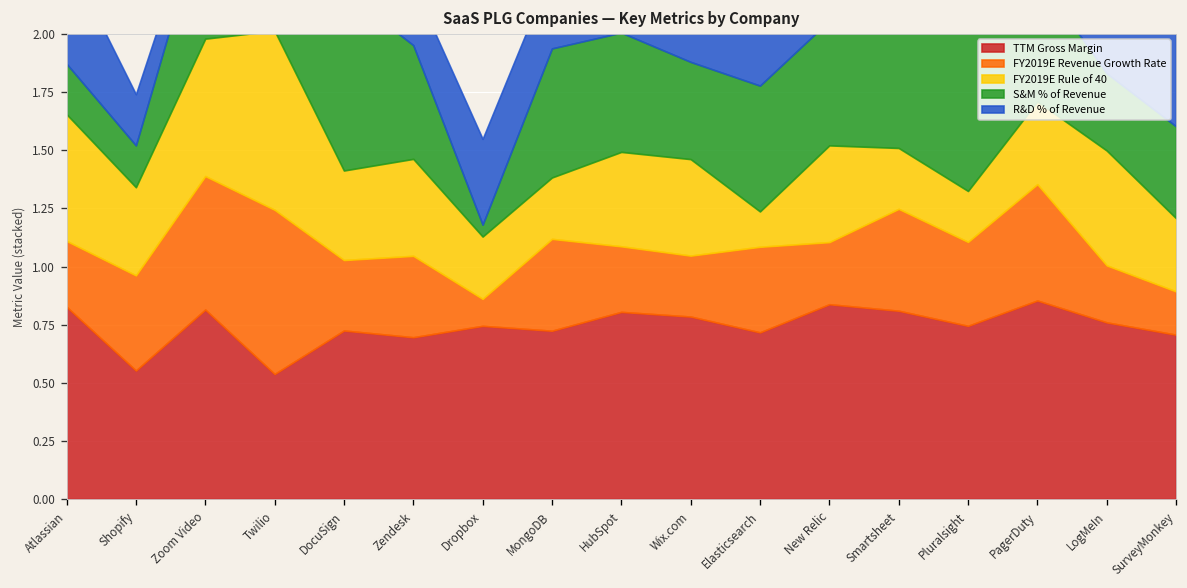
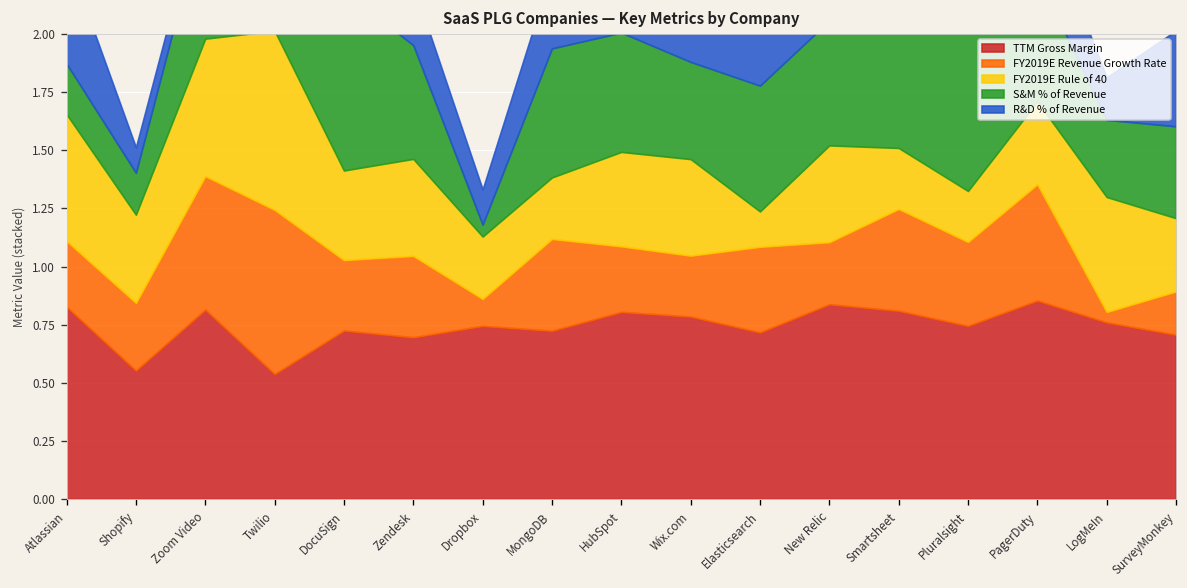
  {
    "TTM Gross Margin": {
      "Atlassian": 0.83,
      "Shopify": 0.55,
      "Zoom Video": 0.82,
      "Twilio": 0.54,
      "DocuSign": 0.73,
      "Zendesk": 0.70,
      "Dropbox": 0.75,
      "MongoDB": 0.72,
      "HubSpot": 0.81,
      "Wix.com": 0.79,
      "Elasticsearch": 0.72,
      "New Relic": 0.84,
      "Smartsheet": 0.81,
      "Pluralsight": 0.75,
      "PagerDuty": 0.85,
      "LogMeIn": 0.76,
      "SurveyMonkey": 0.71
    },
    "FY2019E Revenue Growth Rate": {
      "Atlassian": 0.28,
-     "Shopify": 0.41,
+     "Shopify": 0.29,
      "Zoom Video": 0.57,
      "Twilio": 0.71,
      "DocuSign": 0.30,
      "Zendesk": 0.35,
      "Dropbox": 0.12,
      "MongoDB": 0.40,
      "HubSpot": 0.28,
      "Wix.com": 0.26,
      "Elasticsearch": 0.37,
      "New Relic": 0.27,
      "Smartsheet": 0.44,
      "Pluralsight": 0.36,
      "PagerDuty": 0.50,
-     "LogMeIn": 0.24,
+     "LogMeIn": 0.05,
      "SurveyMonkey": 0.19
    },
    "FY2019E Rule of 40": {
      "Atlassian": 0.54,
      "Shopify": 0.38,
      "Zoom Video": 0.59,
      "DocuSign": 0.39,
      "Zendesk": 0.42,
      "Dropbox": 0.27,
      "MongoDB": 0.26,
      "HubSpot": 0.41,
      "Wix.com": 0.42,
      "Elasticsearch": 0.15,
      "New Relic": 0.42,
      "Smartsheet": 0.26,
      "Pluralsight": 0.22,
      "LogMeIn": 0.49,
      "SurveyMonkey": 0.31
    },
    "S&M % of Revenue": {
      "Atlassian": 0.22,
      "Shopify": 0.18,
      "Zendesk": 0.49,
      "Dropbox": 0.05,
      "MongoDB": 0.56,
      "HubSpot": 0.51,
      "Wix.com": 0.42,
      "Elasticsearch": 0.54,
      "SurveyMonkey": 0.40
    },
    "R&D % of Revenue": {
-     "Shopify": 0.22,
-     "Dropbox": 0.37
+     "Shopify": 0.11,
+     "Dropbox": 0.15
    }
  }
